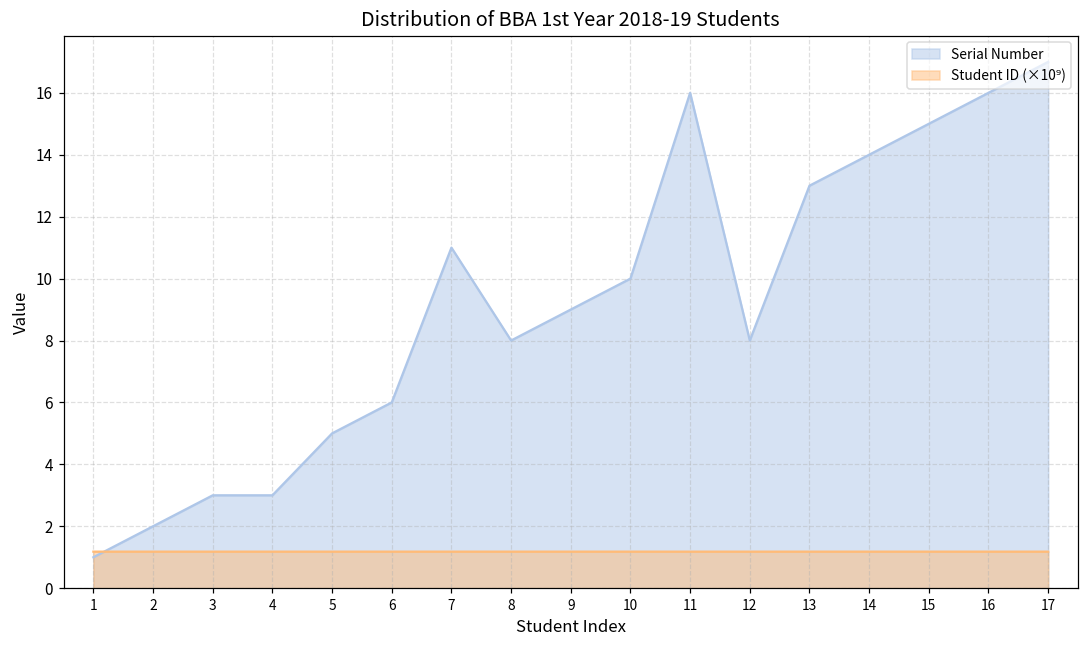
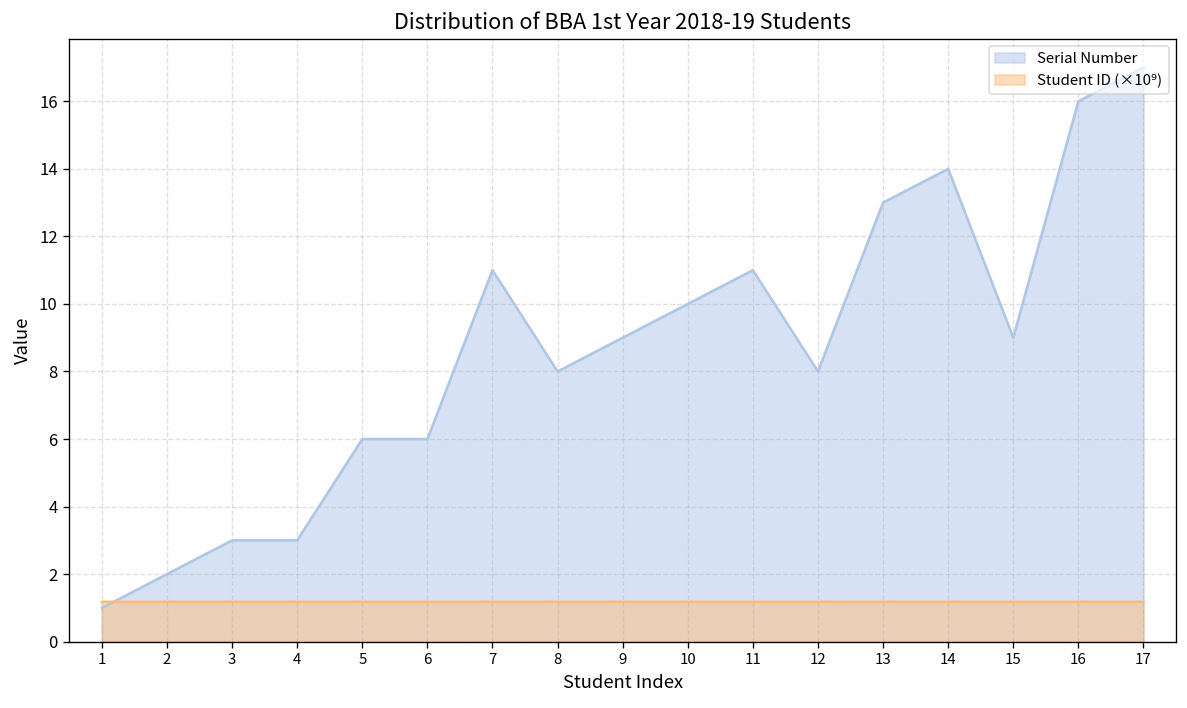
  {
    "Serial Number": {
      "1": 1,
      "2": 2,
      "3": 3,
      "4": 3,
-     "5": 5,
+     "5": 6,
      "6": 6,
      "7": 11,
      "8": 8,
      "9": 9,
      "10": 10,
-     "11": 16,
+     "11": 11,
      "12": 8,
      "13": 13,
      "14": 14,
-     "15": 15,
+     "15": 9,
      "16": 16
    },
    "Student ID (×10⁹)": {
      "1": 1.2,
      "2": 1.2,
      "3": 1.2,
      "4": 1.2,
      "5": 1.2,
      "6": 1.2,
      "7": 1.2,
      "8": 1.2,
      "9": 1.2,
      "10": 1.2,
      "11": 1.2,
      "12": 1.2,
      "13": 1.2,
      "14": 1.2,
      "15": 1.2,
      "16": 1.2,
      "17": 1.2
    }
  }
